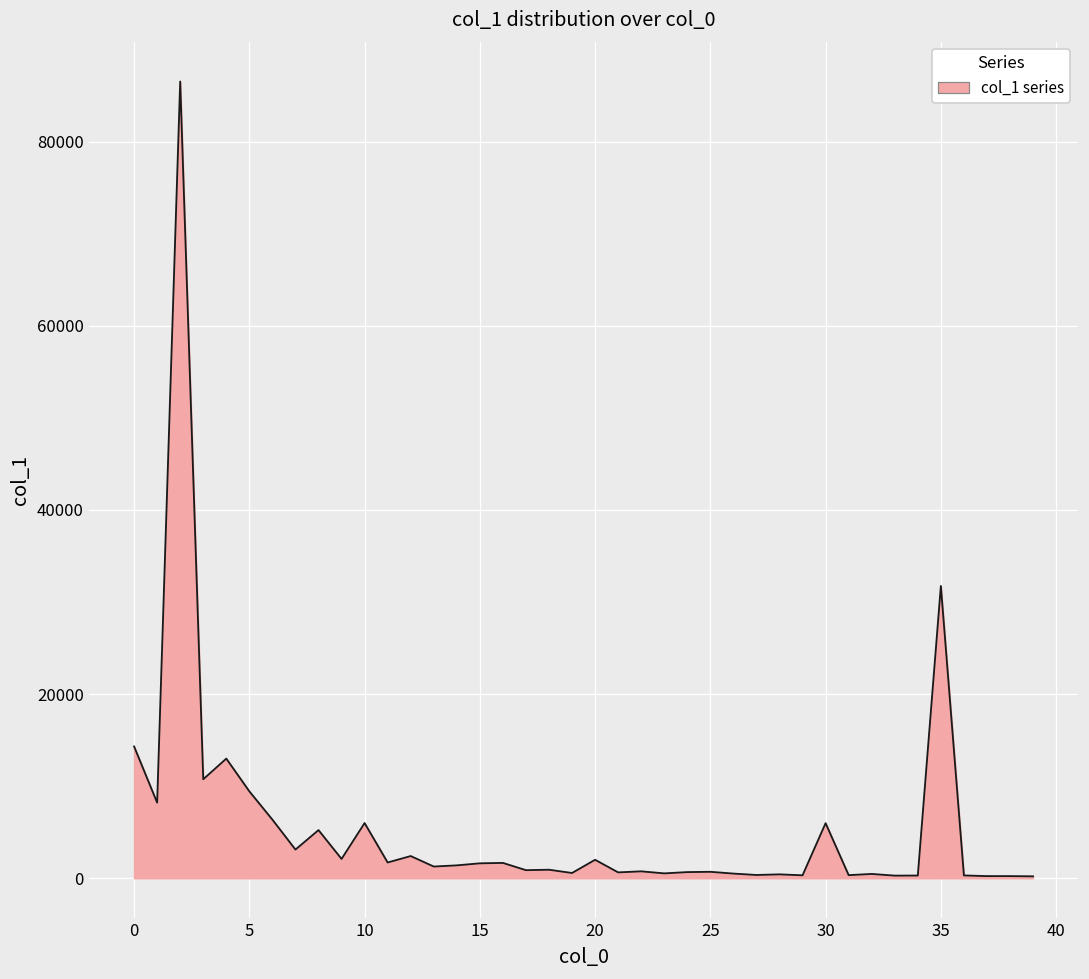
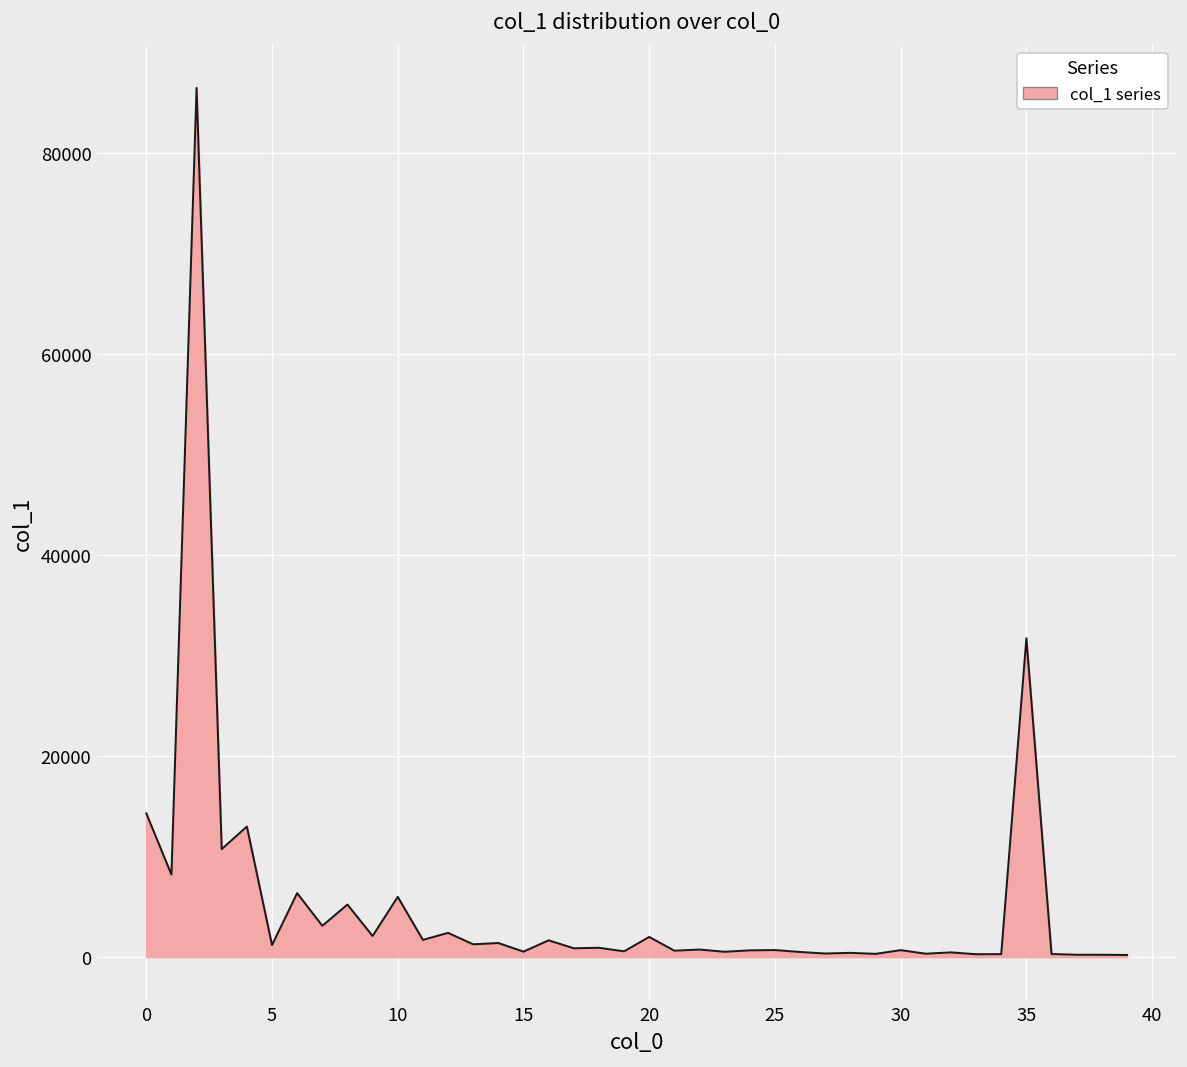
  {
    "0": 14000,
-   "5": 9000,
+   "5": 1000,
    "10": 6000,
-   "15": 2000,
+   "15": 1000,
    "20": 2000,
    "25": 1000,
-   "30": 6000,
+   "30": 1000,
    "35": 32000
  }
